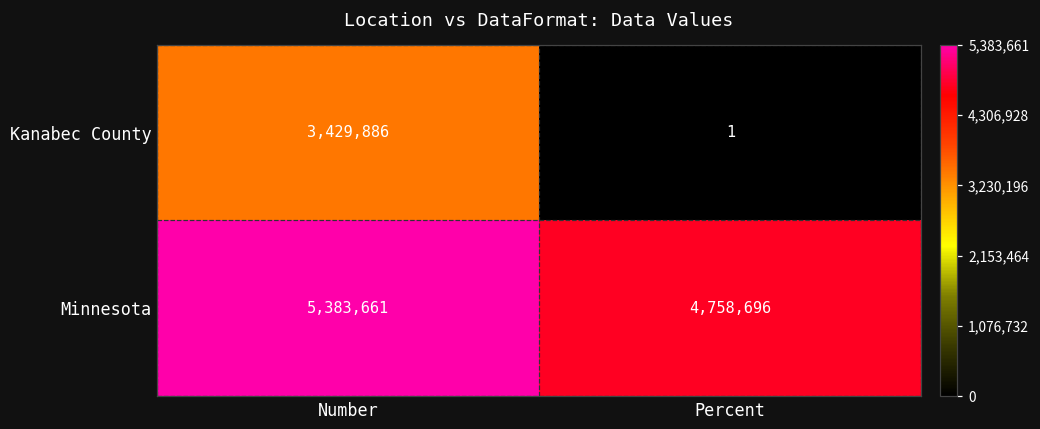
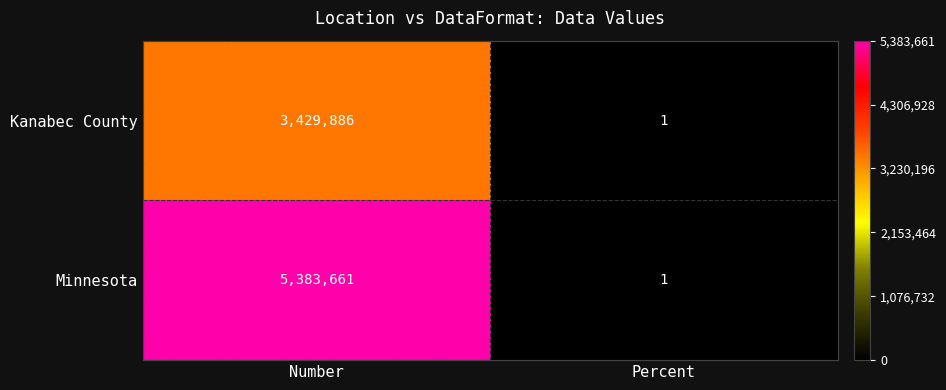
  {
    "Kanabec County": {
      "Number": "3,429,886",
      "Percent": "1"
    },
    "Minnesota": {
      "Number": "5,383,661",
-     "Percent": "4,758,696"
+     "Percent": "1"
    }
  }
